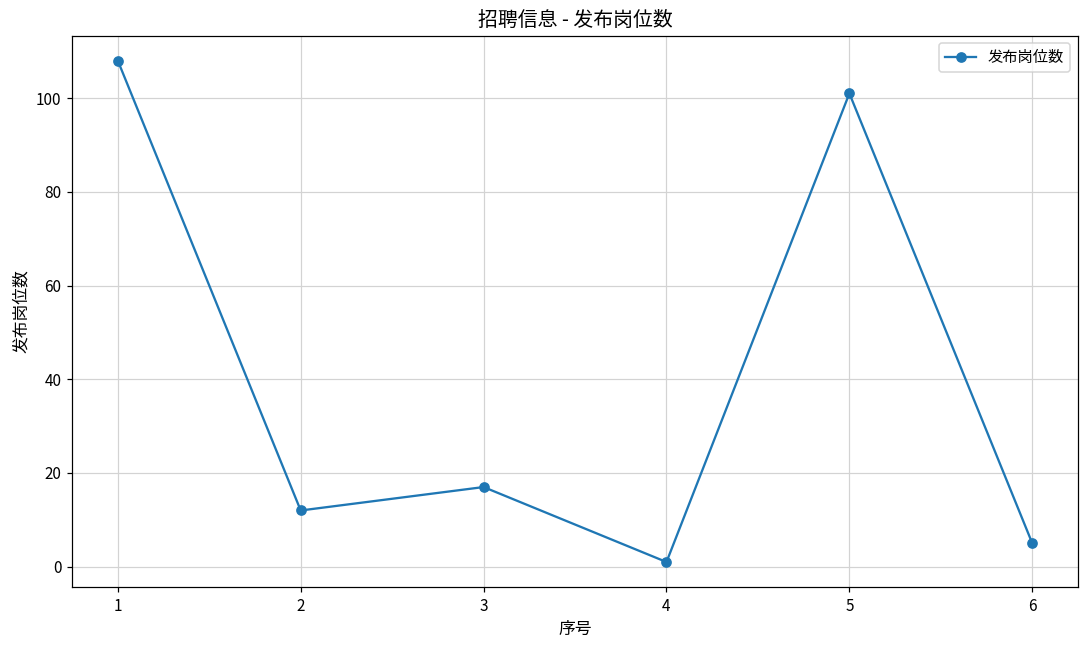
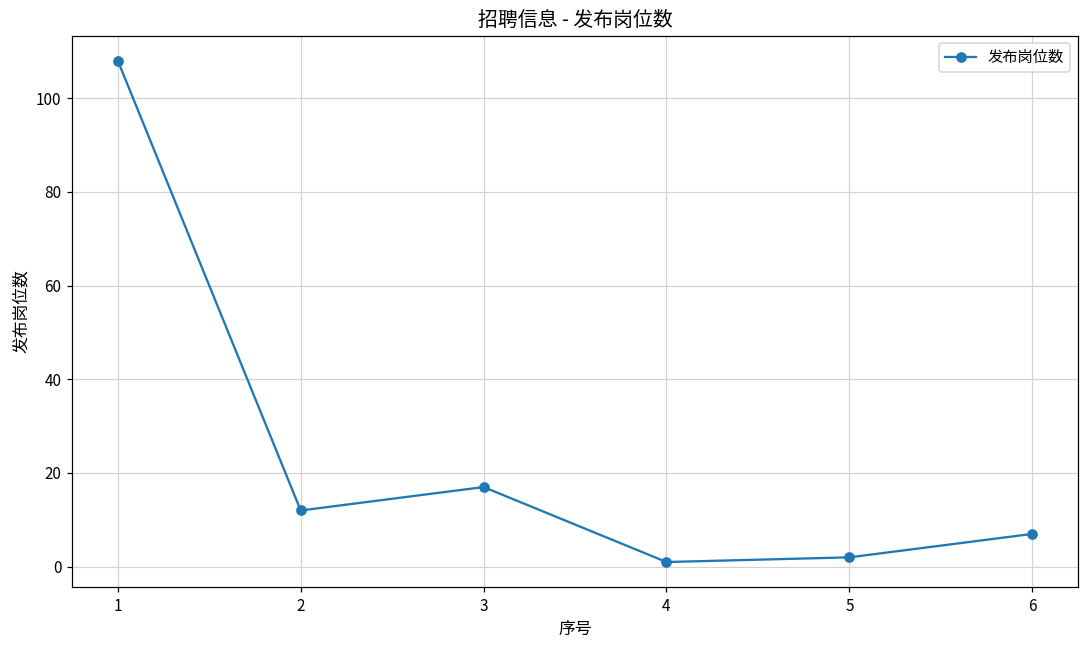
  {
    "1": 108,
    "2": 12,
    "3": 17,
    "4": 1,
-   "5": 101,
-   "6": 5
+   "5": 2,
+   "6": 7
  }
